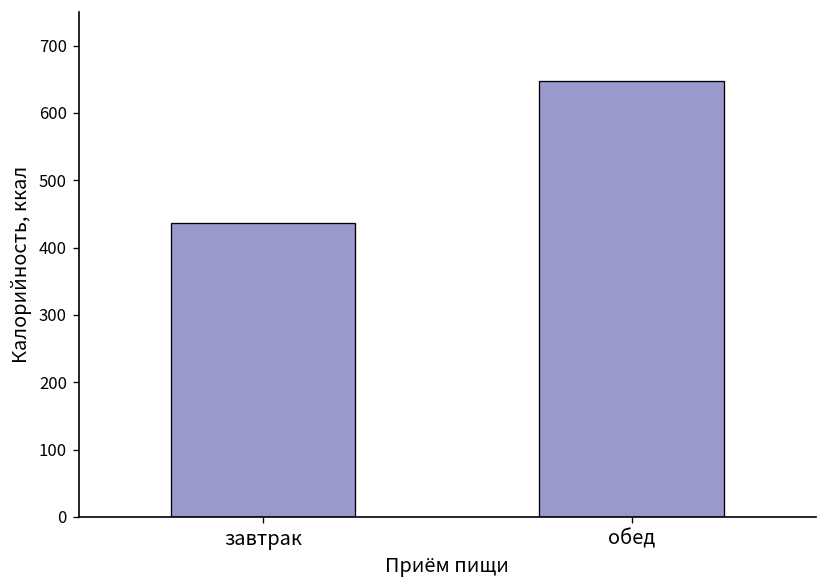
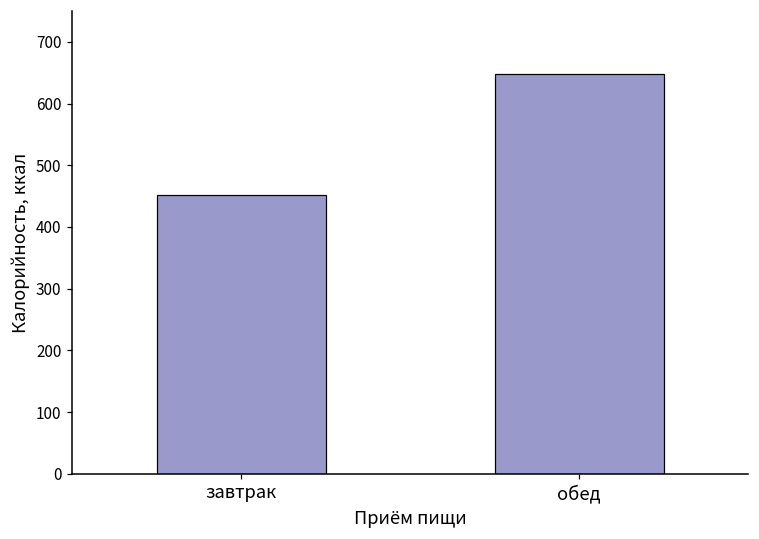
  {
-   "завтрак": 440,
+   "завтрак": 450,
    "обед": 650
  }
